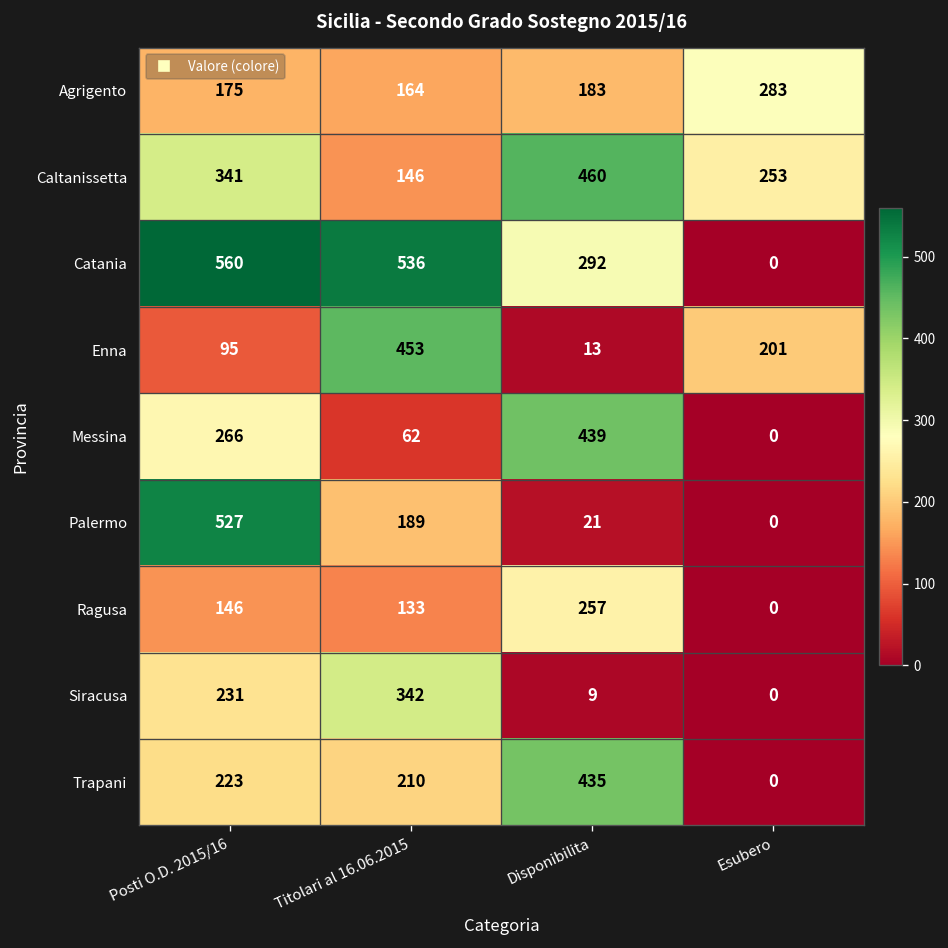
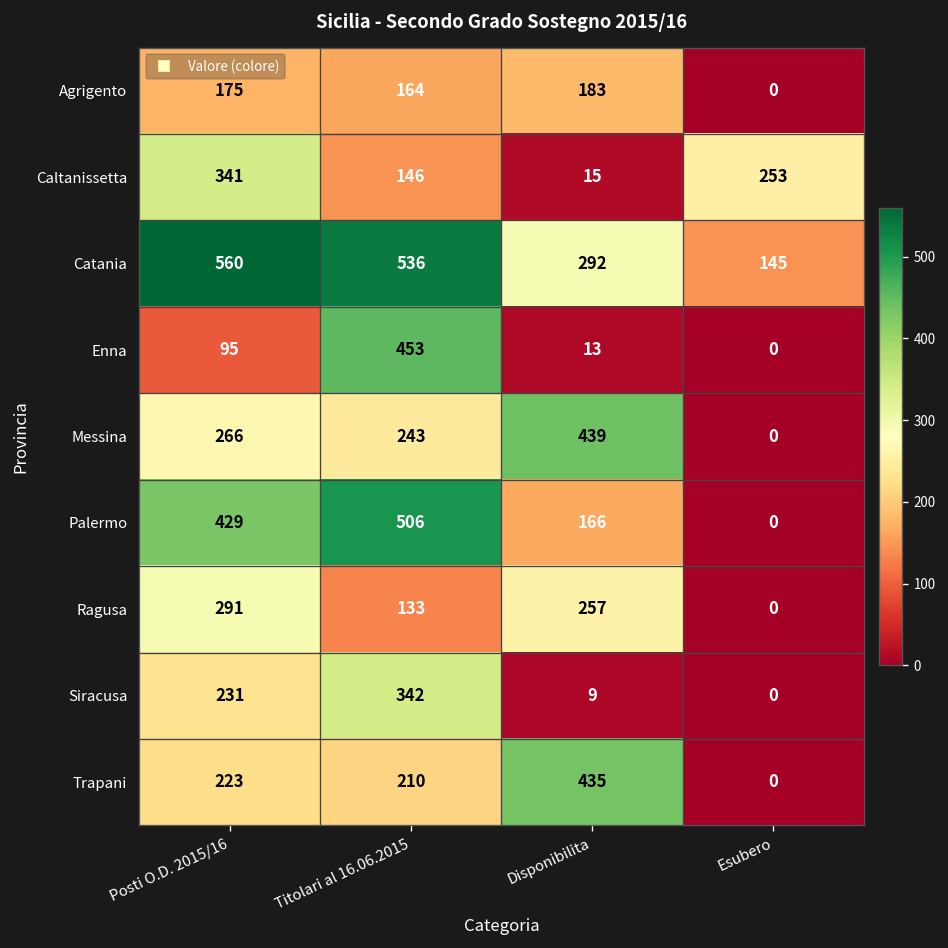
  {
    "Agrigento": {
      "Posti O.D. 2015/16": 175,
      "Titolari al 16.06.2015": 164,
      "Disponibilita": 183,
-     "Esubero": 283
+     "Esubero": 0
    },
    "Caltanissetta": {
      "Posti O.D. 2015/16": 341,
      "Titolari al 16.06.2015": 146,
-     "Disponibilita": 460,
+     "Disponibilita": 15,
      "Esubero": 253
    },
    "Catania": {
      "Posti O.D. 2015/16": 560,
      "Titolari al 16.06.2015": 536,
      "Disponibilita": 292,
-     "Esubero": 0
+     "Esubero": 145
    },
    "Enna": {
      "Posti O.D. 2015/16": 95,
      "Titolari al 16.06.2015": 453,
      "Disponibilita": 13,
-     "Esubero": 201
+     "Esubero": 0
    },
    "Messina": {
      "Posti O.D. 2015/16": 266,
-     "Titolari al 16.06.2015": 62,
+     "Titolari al 16.06.2015": 243,
      "Disponibilita": 439,
      "Esubero": 0
    },
    "Palermo": {
-     "Posti O.D. 2015/16": 527,
-     "Titolari al 16.06.2015": 189,
-     "Disponibilita": 21,
+     "Posti O.D. 2015/16": 429,
+     "Titolari al 16.06.2015": 506,
+     "Disponibilita": 166,
      "Esubero": 0
    },
    "Ragusa": {
-     "Posti O.D. 2015/16": 146,
+     "Posti O.D. 2015/16": 291,
      "Titolari al 16.06.2015": 133,
      "Disponibilita": 257,
      "Esubero": 0
    },
    "Siracusa": {
      "Posti O.D. 2015/16": 231,
      "Titolari al 16.06.2015": 342,
      "Disponibilita": 9,
      "Esubero": 0
    },
    "Trapani": {
      "Posti O.D. 2015/16": 223,
      "Titolari al 16.06.2015": 210,
      "Disponibilita": 435,
      "Esubero": 0
    }
  }
